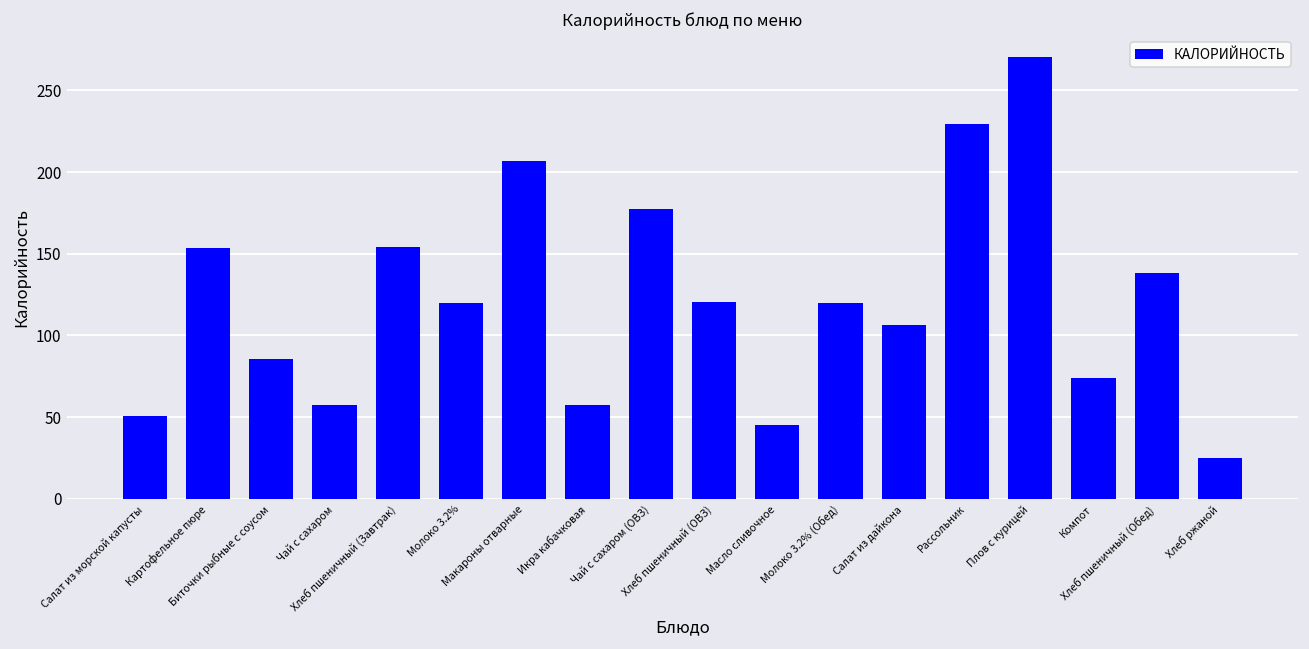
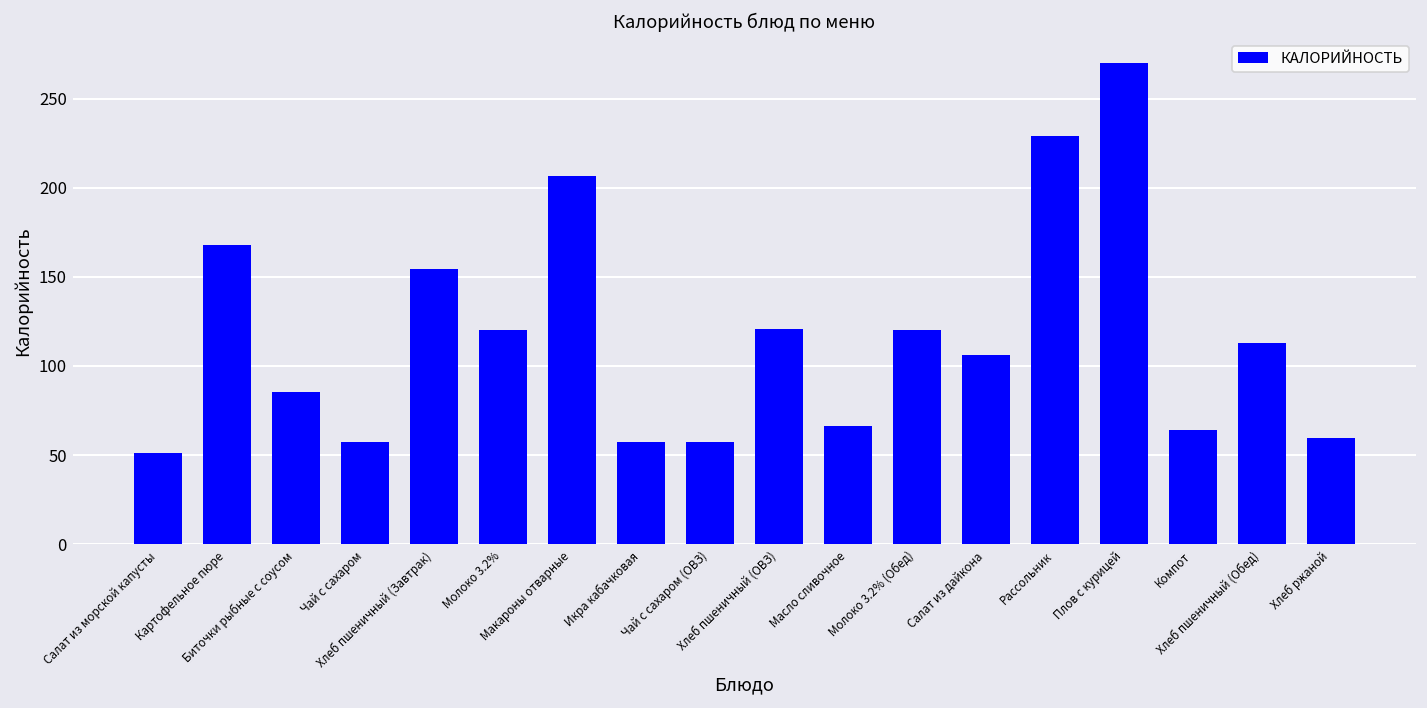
  {
    "Салат из морской капусты": 51,
-   "Картофельное пюре": 153,
+   "Картофельное пюре": 168,
    "Биточки рыбные с соусом": 86,
    "Чай с сахаром": 57,
    "Хлеб пшеничный (Завтрак)": 154,
    "Молоко 3.2%": 120,
    "Макароны отварные": 207,
    "Икра кабачковая": 58,
-   "Чай с сахаром (ОВЗ)": 177,
+   "Чай с сахаром (ОВЗ)": 57,
    "Хлеб пшеничный (ОВЗ)": 121,
-   "Масло сливочное": 45,
+   "Масло сливочное": 66,
    "Молоко 3.2% (Обед)": 120,
    "Салат из дайкона": 106,
    "Рассольник": 229,
    "Плов с курицей": 270,
-   "Компот": 74,
-   "Хлеб пшеничный (Обед)": 138,
-   "Хлеб ржаной": 25
+   "Компот": 64,
+   "Хлеб пшеничный (Обед)": 113,
+   "Хлеб ржаной": 60
  }
